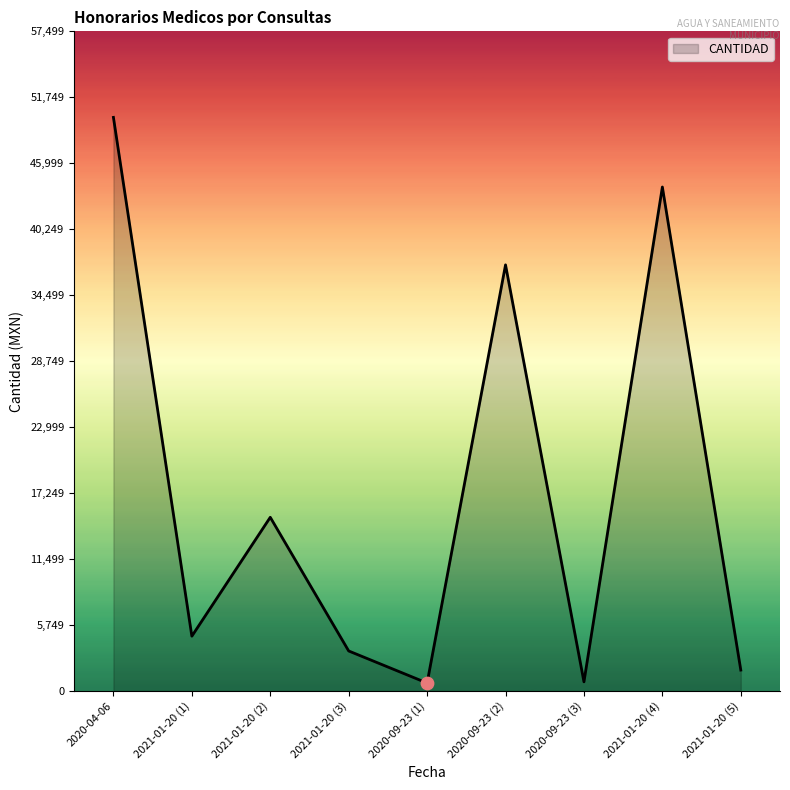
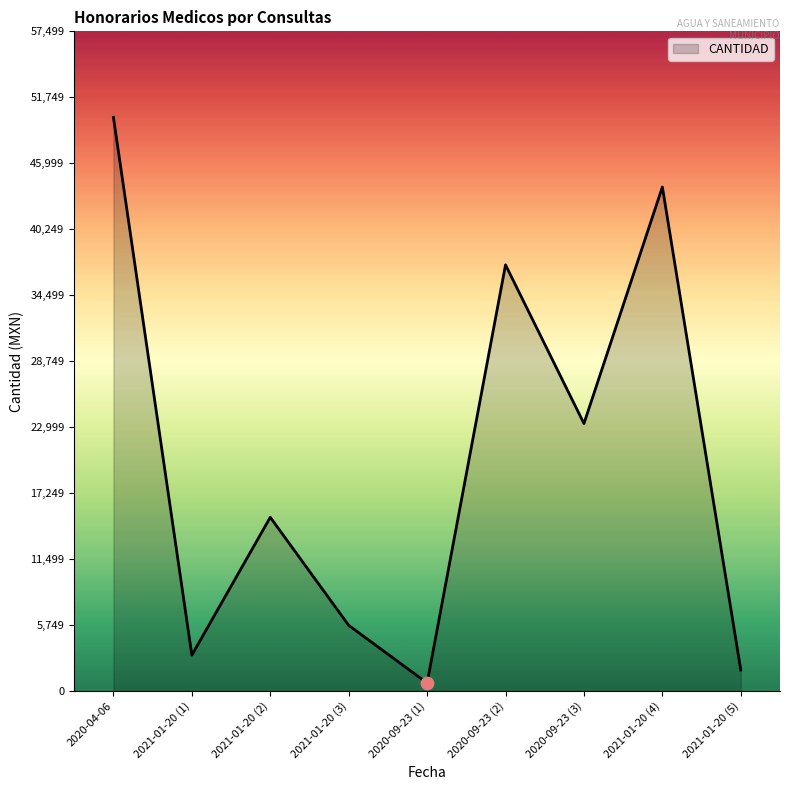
  {
    "CANTIDAD": {
      "2020-04-06": "50,000",
-     "2021-01-20 (1)": "4,800",
+     "2021-01-20 (1)": "3,100",
      "2021-01-20 (2)": "15,100",
-     "2021-01-20 (3)": "3,500",
+     "2021-01-20 (3)": "5,700",
      "2020-09-23 (2)": "37,100",
-     "2020-09-23 (3)": "800",
+     "2020-09-23 (3)": "23,300",
      "2021-01-20 (4)": "43,900",
      "2021-01-20 (5)": "1,800"
    }
  }
